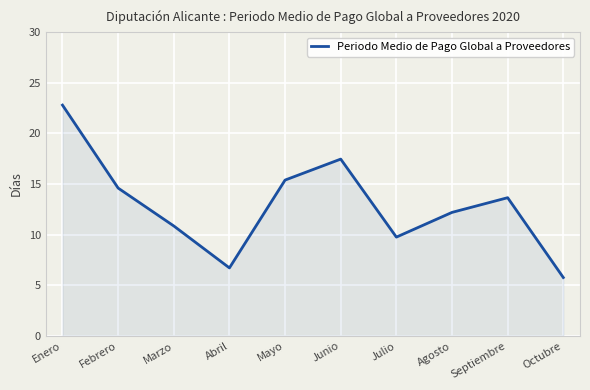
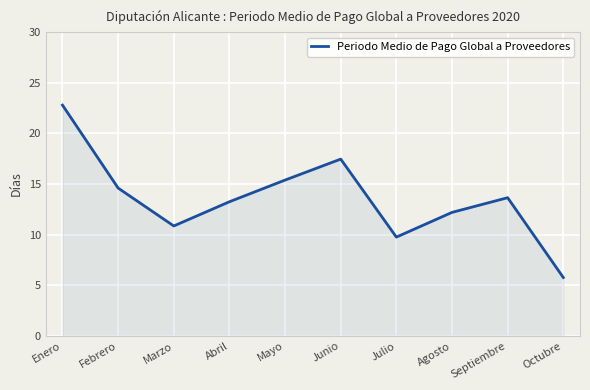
  {
    "Enero": 22.8,
    "Febrero": 14.6,
    "Marzo": 10.9,
-   "Abril": 6.7,
+   "Abril": 13.3,
    "Mayo": 15.4,
    "Junio": 17.5,
    "Julio": 9.8,
    "Agosto": 12.2,
    "Septiembre": 13.7,
    "Octubre": 5.8
  }
